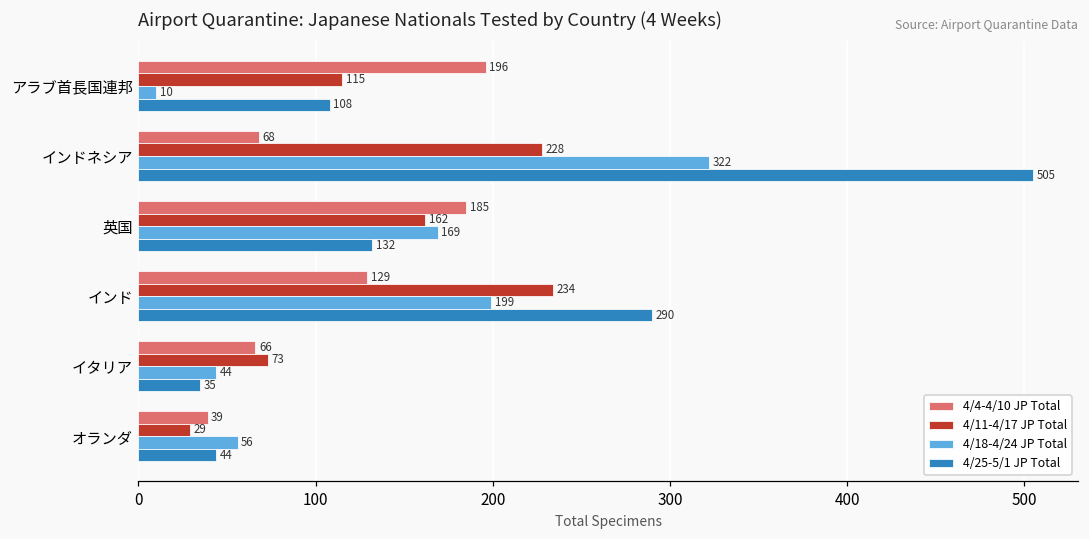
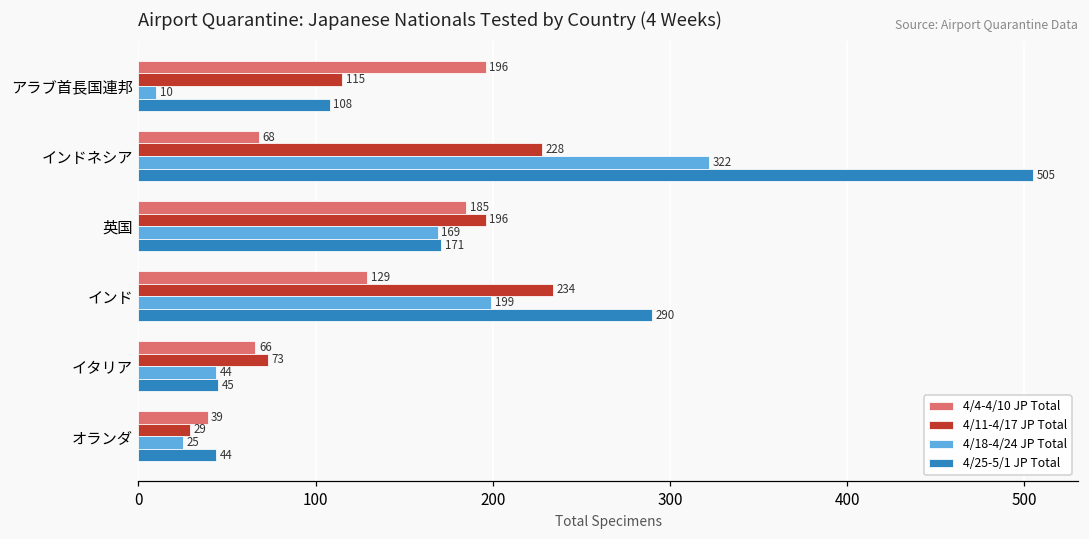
  {
    "4/4-4/10 JP Total": {
      "アラブ首長国連邦": 196,
      "インドネシア": 68,
      "英国": 185,
      "インド": 129,
      "イタリア": 66,
      "オランダ": 39
    },
    "4/11-4/17 JP Total": {
      "アラブ首長国連邦": 115,
      "インドネシア": 228,
-     "英国": 162,
+     "英国": 196,
      "インド": 234,
      "イタリア": 73,
      "オランダ": 29
    },
    "4/18-4/24 JP Total": {
      "アラブ首長国連邦": 10,
      "インドネシア": 322,
      "英国": 169,
      "インド": 199,
      "イタリア": 44,
-     "オランダ": 56
+     "オランダ": 25
    },
    "4/25-5/1 JP Total": {
      "アラブ首長国連邦": 108,
      "インドネシア": 505,
-     "英国": 132,
+     "英国": 171,
      "インド": 290,
-     "イタリア": 35,
+     "イタリア": 45,
      "オランダ": 44
    }
  }
